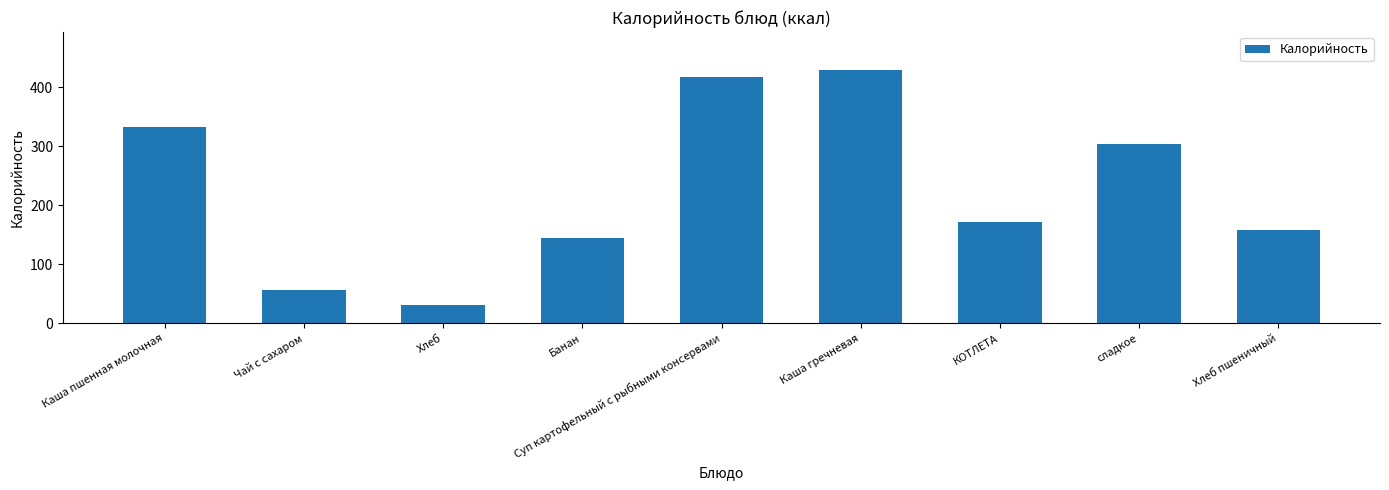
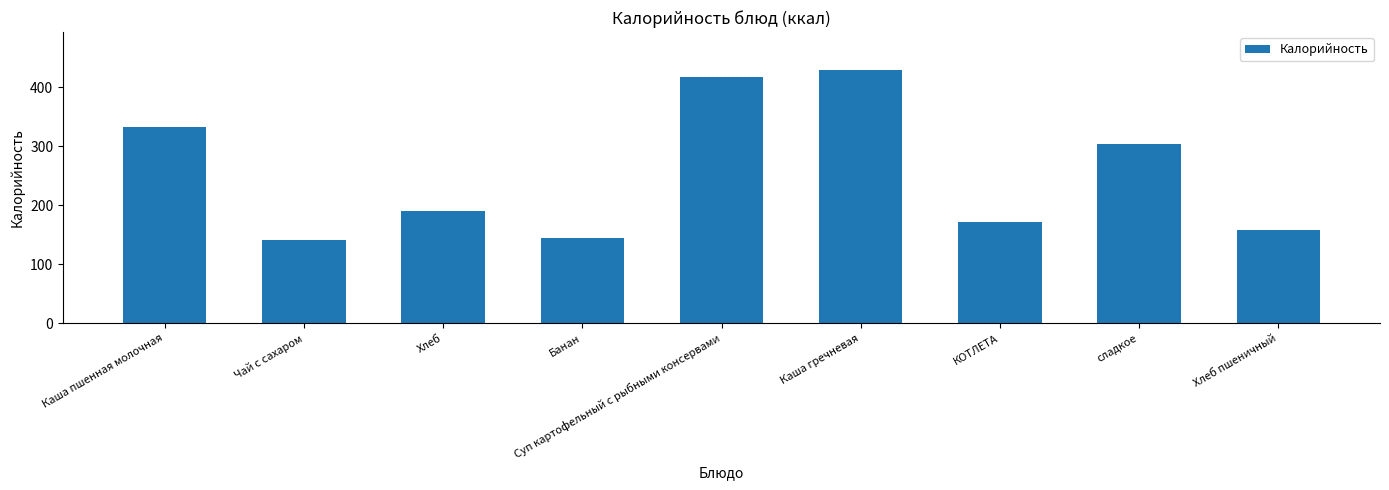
  {
    "Каша пшенная молочная": 330,
-   "Чай с сахаром": 60,
-   "Хлеб": 30,
+   "Чай с сахаром": 140,
+   "Хлеб": 190,
    "Банан": 140,
    "Суп картофельный с рыбными консервами": 420,
    "Каша гречневая": 430,
    "КОТЛЕТА": 170,
    "сладкое": 300,
    "Хлеб пшеничный": 160
  }
